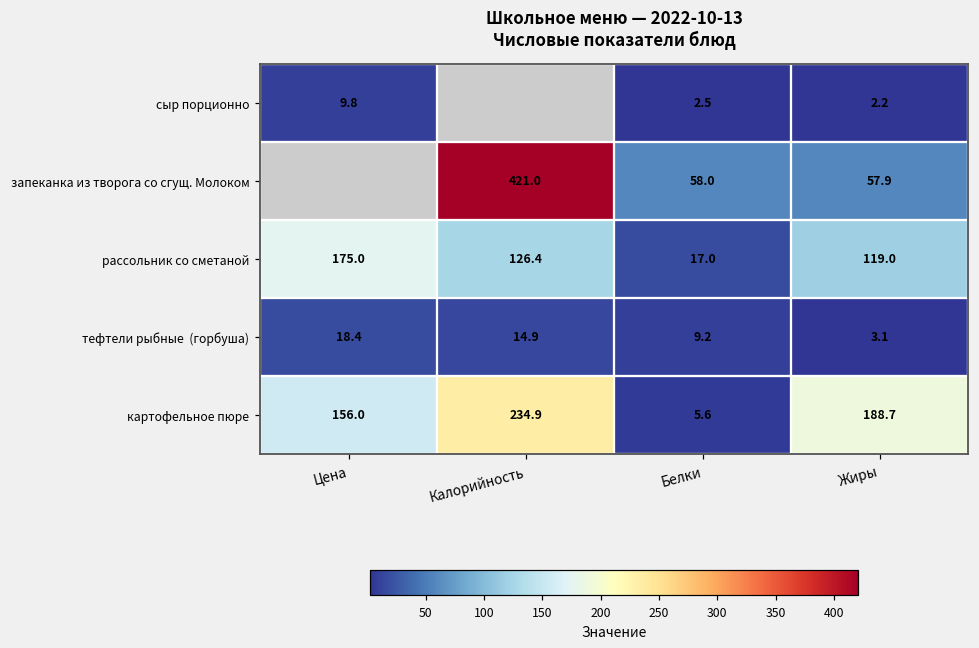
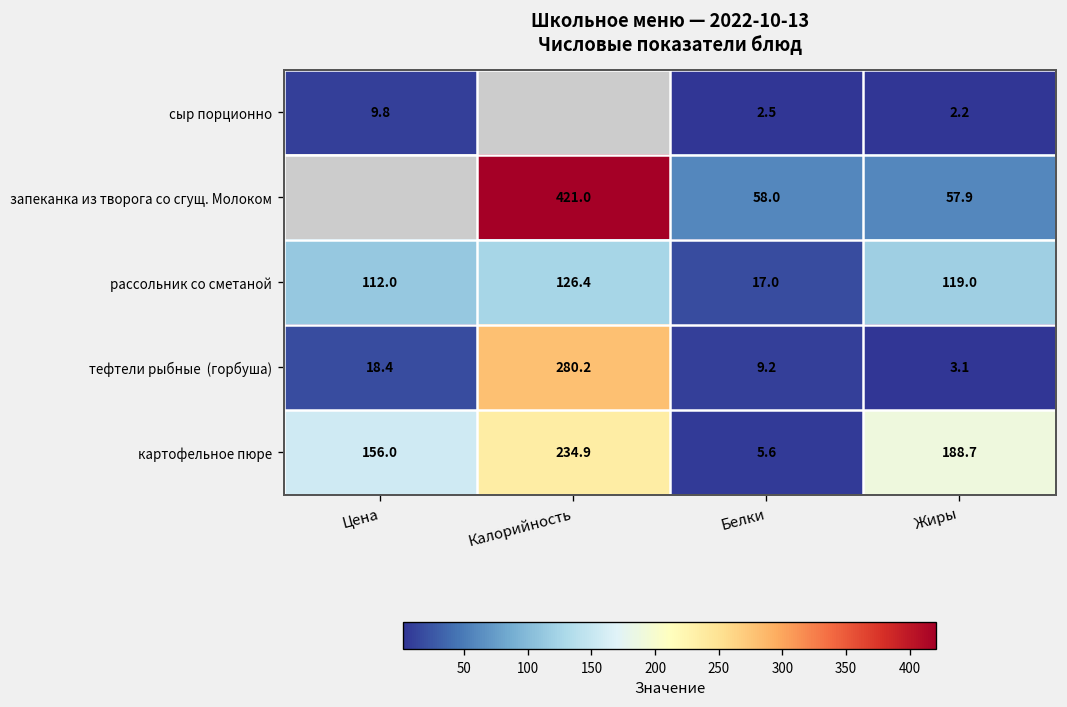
  {
    "сыр порционно": {
      "Цена": 9.8,
      "Белки": 2.5,
      "Жиры": 2.2
    },
    "запеканка из творога со сгущ. Молоком": {
      "Калорийность": 421.0,
      "Белки": 58.0,
      "Жиры": 57.9
    },
    "рассольник со сметаной": {
-     "Цена": 175.0,
+     "Цена": 112.0,
      "Калорийность": 126.4,
      "Белки": 17.0,
      "Жиры": 119.0
    },
    "тефтели рыбные (горбуша)": {
      "Цена": 18.4,
-     "Калорийность": 14.9,
+     "Калорийность": 280.2,
      "Белки": 9.2,
      "Жиры": 3.1
    },
    "картофельное пюре": {
      "Цена": 156.0,
      "Калорийность": 234.9,
      "Белки": 5.6,
      "Жиры": 188.7
    }
  }
